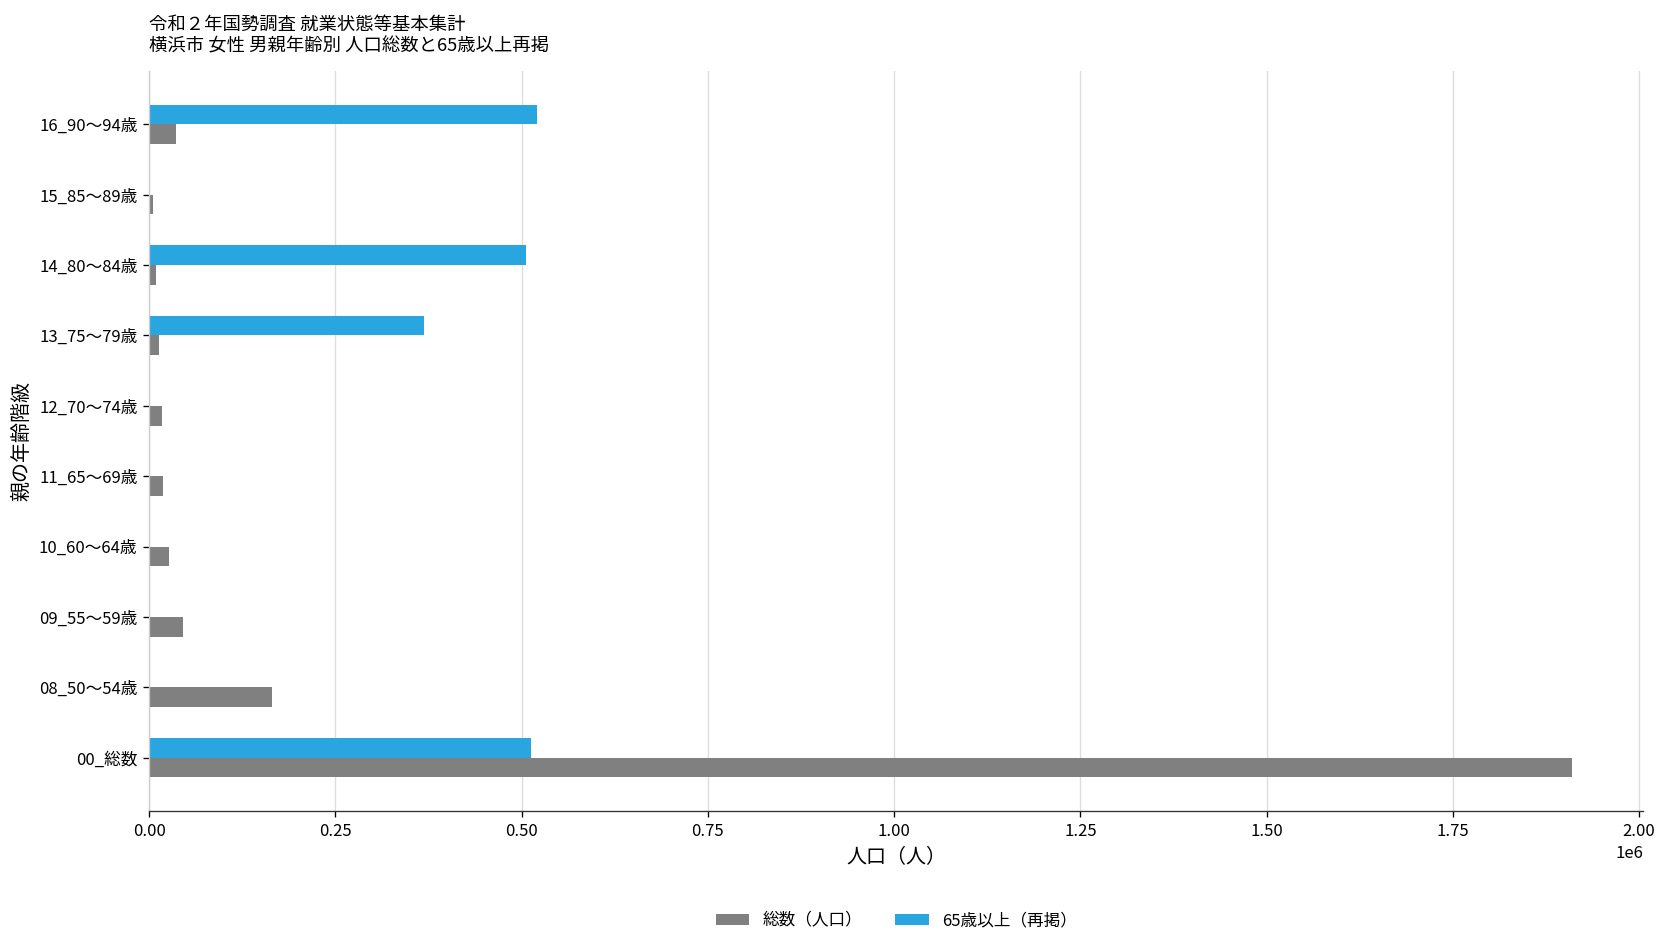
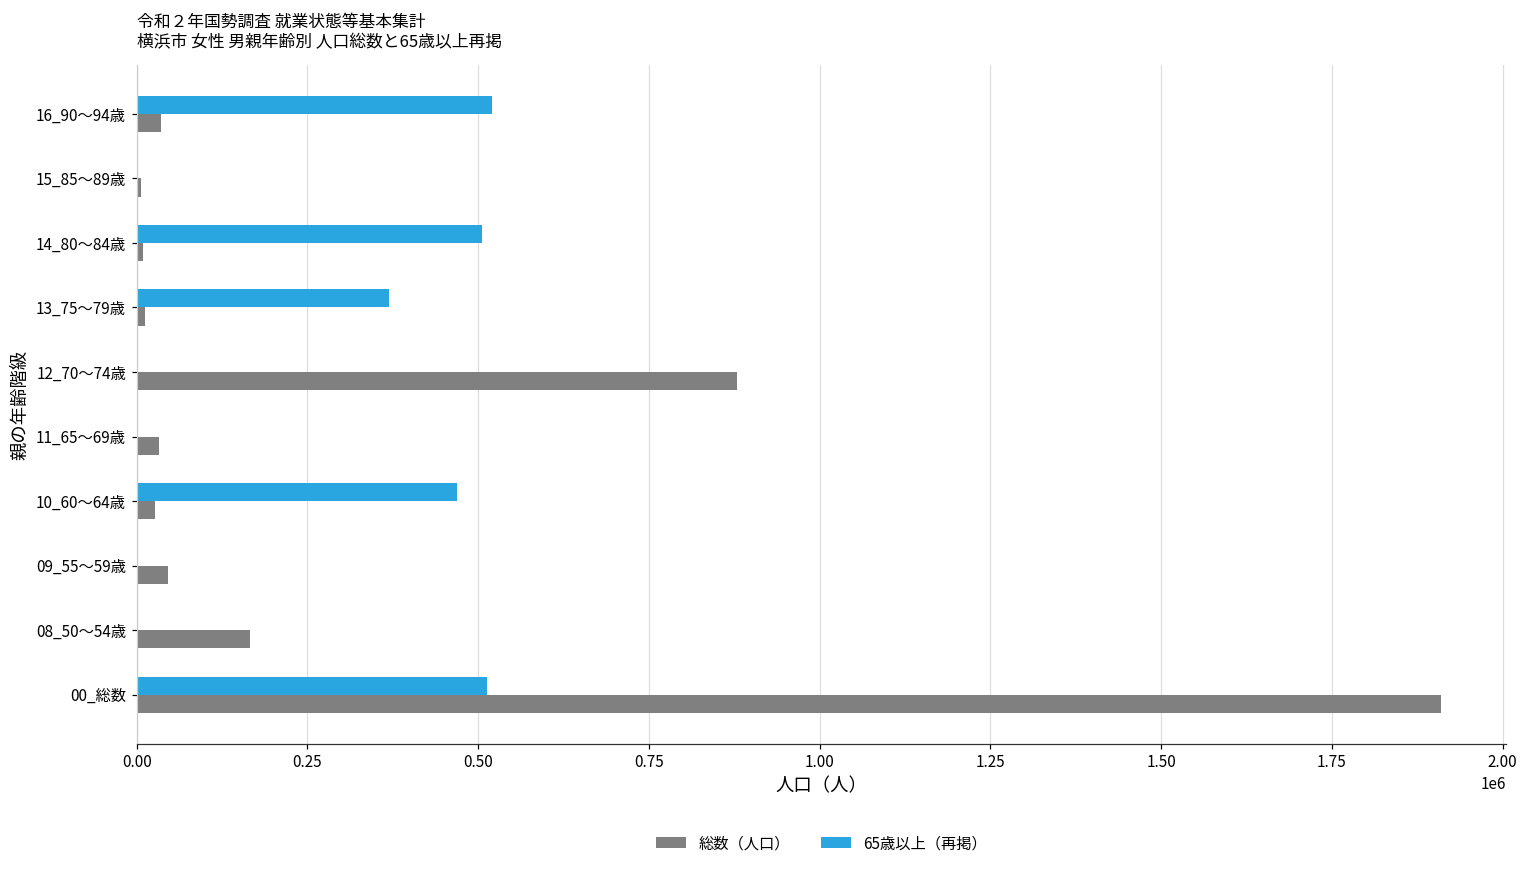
  {
    "総数（人口）": {
      "16_90～94歳": 40000,
      "15_85～89歳": 10000,
      "14_80～84歳": 10000,
      "13_75～79歳": 10000,
-     "12_70～74歳": 20000,
-     "11_65～69歳": 20000,
+     "12_70～74歳": 880000,
+     "11_65～69歳": 30000,
      "10_60～64歳": 30000,
      "09_55～59歳": 50000,
      "08_50～54歳": 170000,
      "00_総数": 1910000
    },
    "65歳以上（再掲）": {
      "16_90～94歳": 520000,
      "14_80～84歳": 510000,
      "13_75～79歳": 370000,
-     "10_60～64歳": 0,
+     "10_60～64歳": 470000,
      "09_55～59歳": 0,
      "08_50～54歳": 0,
      "00_総数": 510000
    }
  }
